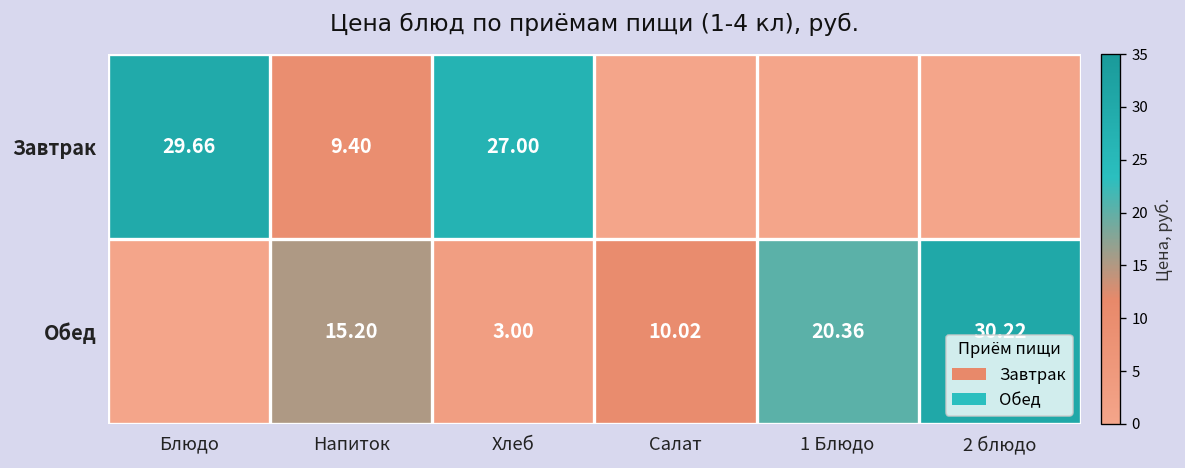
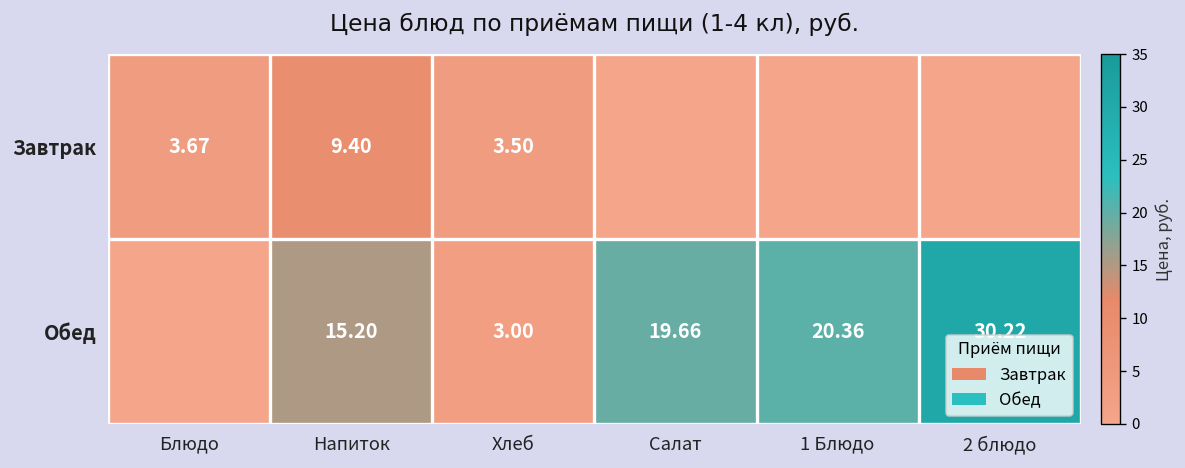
  {
    "Завтрак": {
-     "Блюдо": 29.66,
+     "Блюдо": 3.67,
      "Напиток": 9.40,
-     "Хлеб": 27.00
+     "Хлеб": 3.50
    },
    "Обед": {
      "Напиток": 15.20,
      "Хлеб": 3.00,
-     "Салат": 10.02,
+     "Салат": 19.66,
      "1 Блюдо": 20.36
    }
  }
